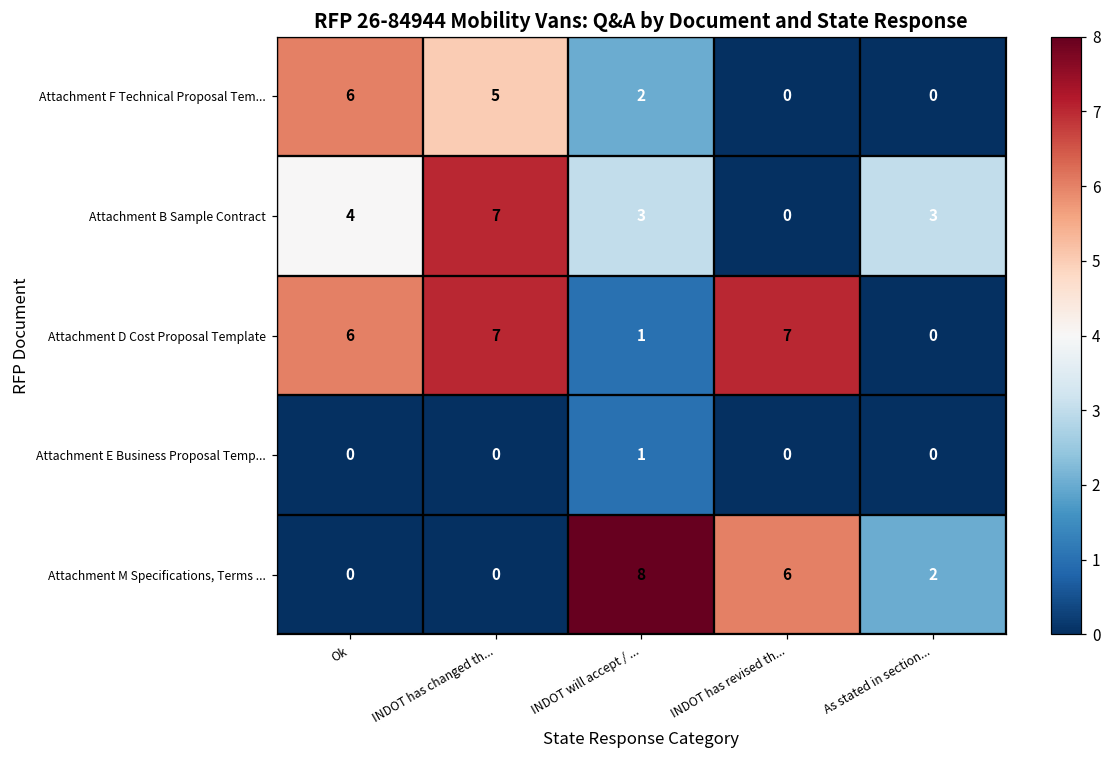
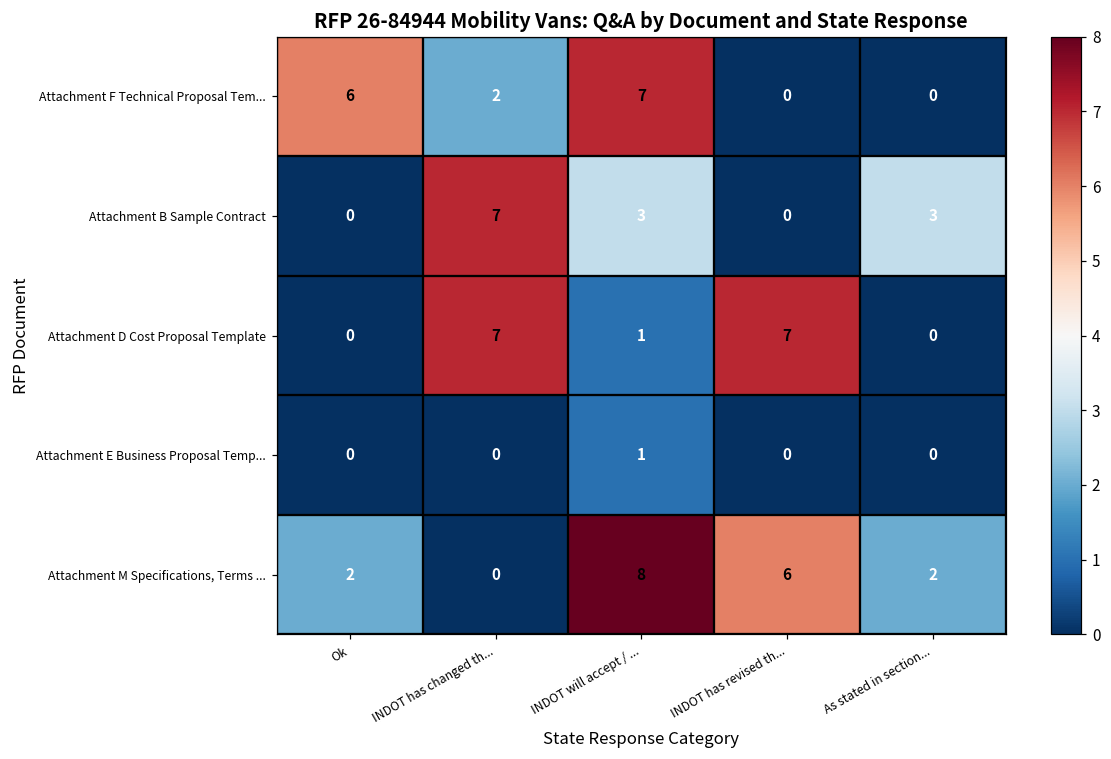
  {
    "Attachment F Technical Proposal Tem...": {
      "Ok": 6,
-     "INDOT has changed th...": 5,
-     "INDOT will accept / ...": 2,
+     "INDOT has changed th...": 2,
+     "INDOT will accept / ...": 7,
      "INDOT has revised th...": 0,
      "As stated in section...": 0
    },
    "Attachment B Sample Contract": {
-     "Ok": 4,
+     "Ok": 0,
      "INDOT has changed th...": 7,
      "INDOT will accept / ...": 3,
      "INDOT has revised th...": 0,
      "As stated in section...": 3
    },
    "Attachment D Cost Proposal Template": {
-     "Ok": 6,
+     "Ok": 0,
      "INDOT has changed th...": 7,
      "INDOT will accept / ...": 1,
      "INDOT has revised th...": 7,
      "As stated in section...": 0
    },
    "Attachment E Business Proposal Temp...": {
      "Ok": 0,
      "INDOT has changed th...": 0,
      "INDOT will accept / ...": 1,
      "INDOT has revised th...": 0,
      "As stated in section...": 0
    },
    "Attachment M Specifications, Terms ...": {
-     "Ok": 0,
+     "Ok": 2,
      "INDOT has changed th...": 0,
      "INDOT will accept / ...": 8,
      "INDOT has revised th...": 6,
      "As stated in section...": 2
    }
  }
